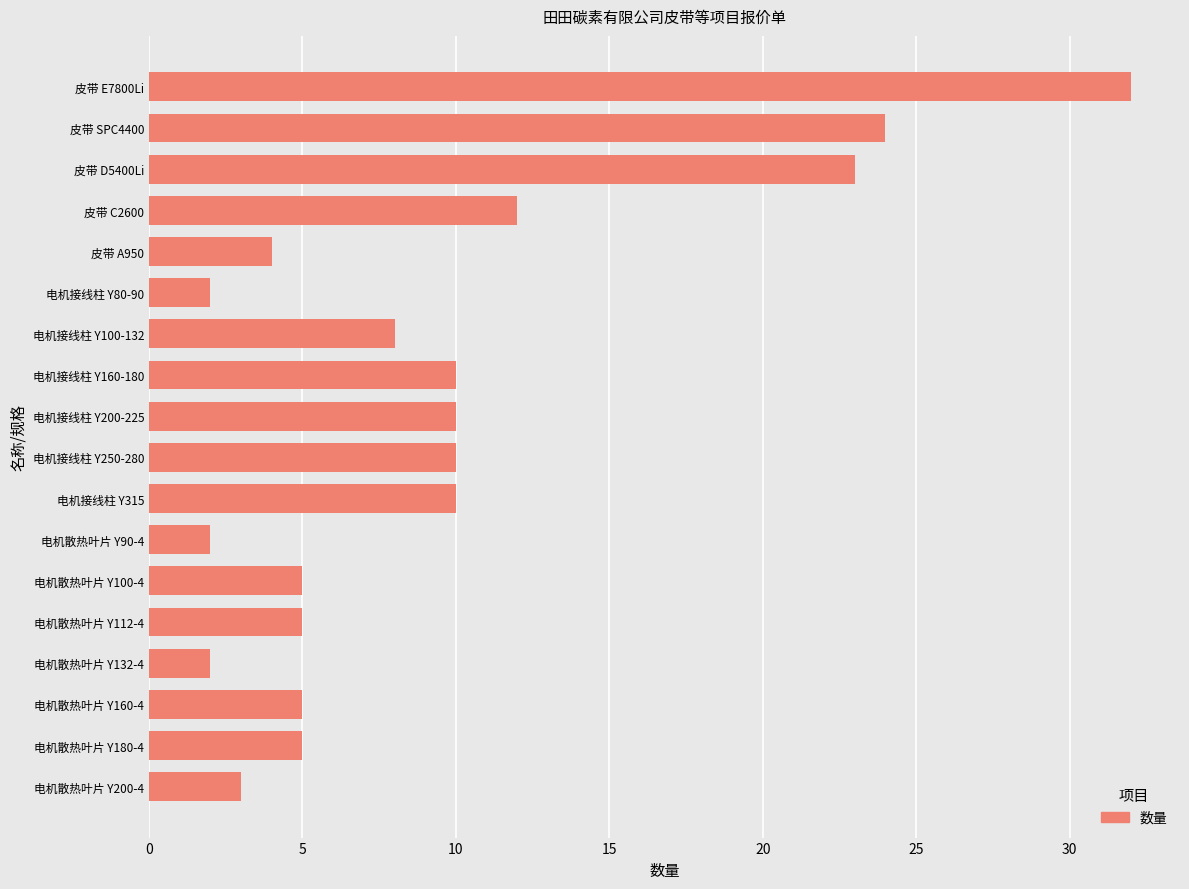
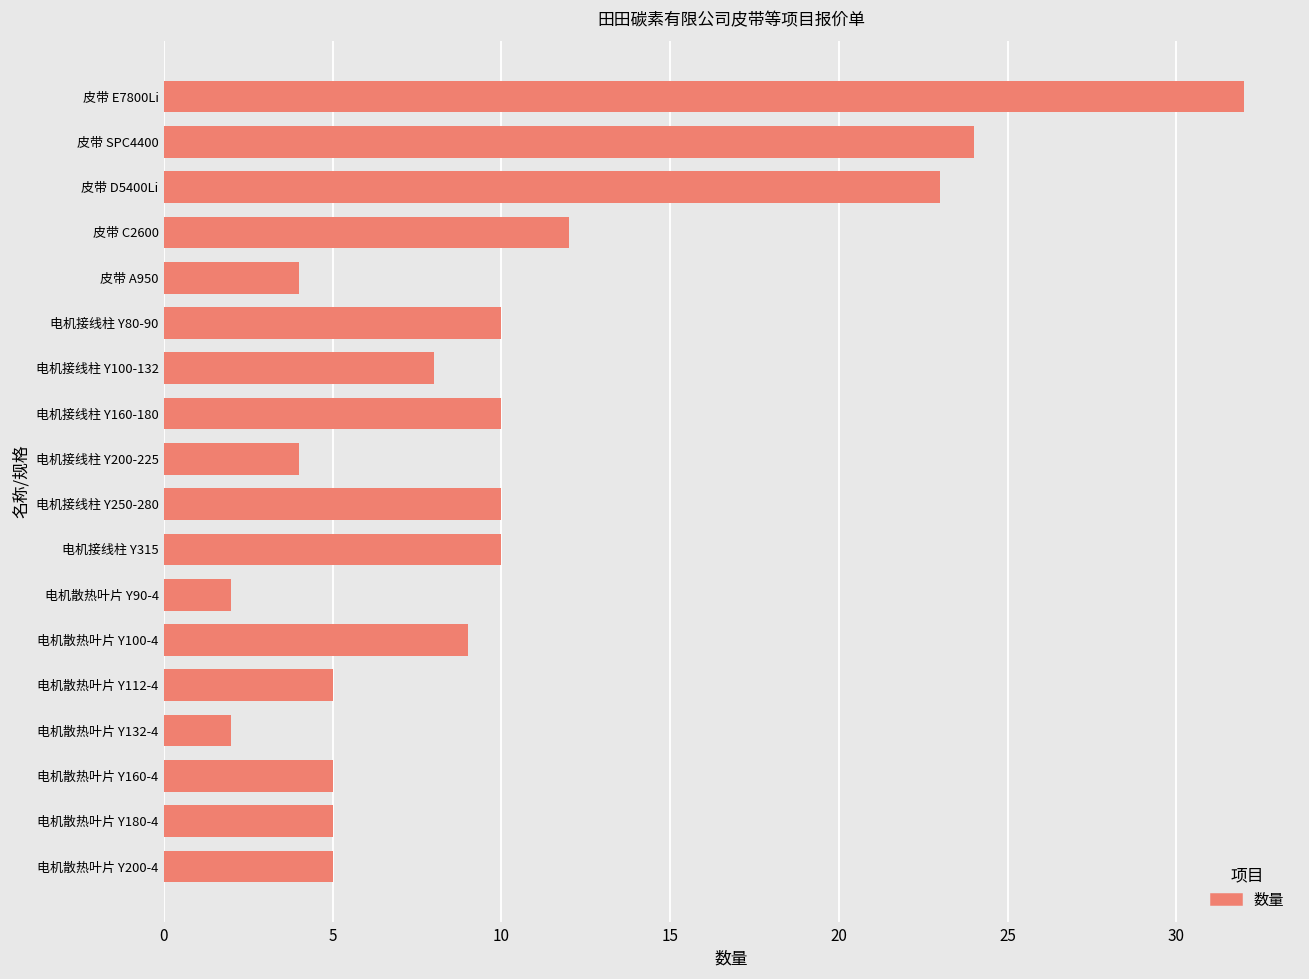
  {
    "皮带 E7800Li": 32,
    "皮带 SPC4400": 24,
    "皮带 D5400Li": 23,
    "皮带 C2600": 12,
    "皮带 A950": 4,
-   "电机接线柱 Y80-90": 2,
+   "电机接线柱 Y80-90": 10,
    "电机接线柱 Y100-132": 8,
    "电机接线柱 Y160-180": 10,
-   "电机接线柱 Y200-225": 10,
+   "电机接线柱 Y200-225": 4,
    "电机接线柱 Y250-280": 10,
    "电机接线柱 Y315": 10,
    "电机散热叶片 Y90-4": 2,
-   "电机散热叶片 Y100-4": 5,
+   "电机散热叶片 Y100-4": 9,
    "电机散热叶片 Y112-4": 5,
    "电机散热叶片 Y132-4": 2,
    "电机散热叶片 Y160-4": 5,
    "电机散热叶片 Y180-4": 5,
-   "电机散热叶片 Y200-4": 3
+   "电机散热叶片 Y200-4": 5
  }
